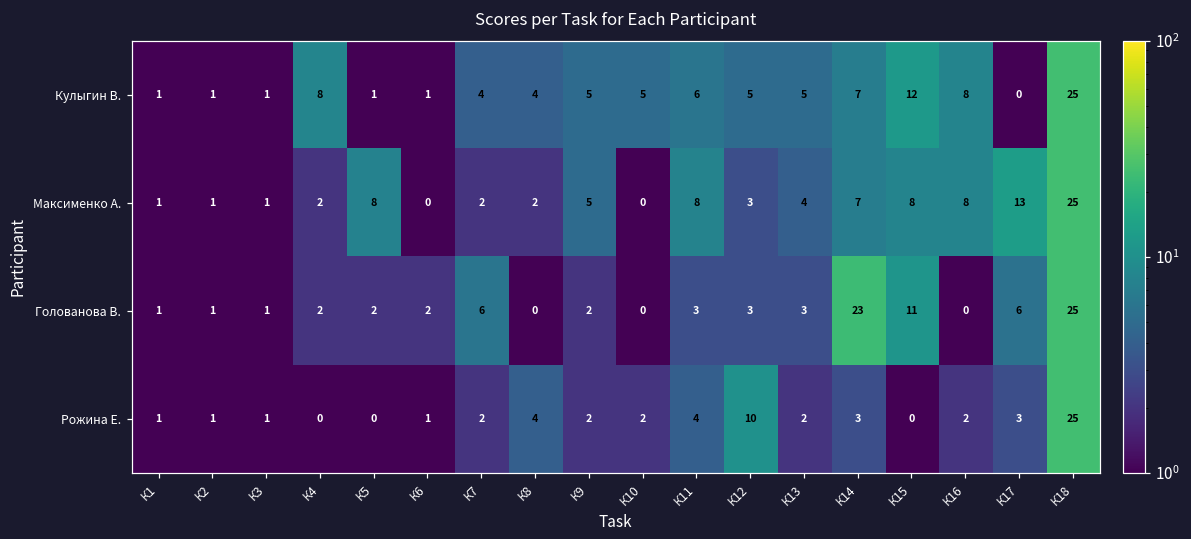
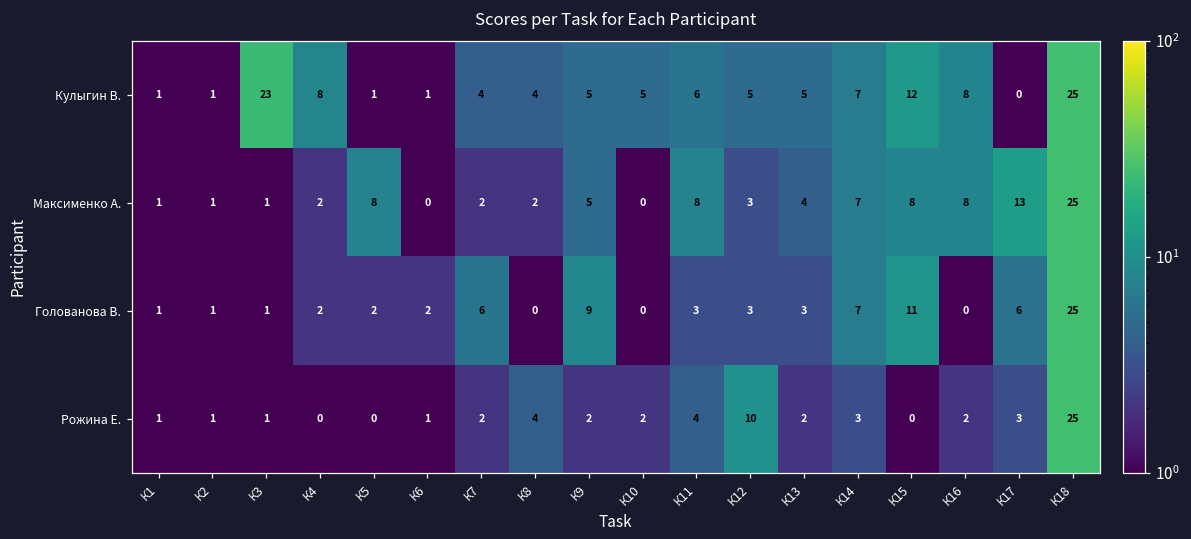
  {
    "Кулыгин В.": {
      "К1": 1,
      "К2": 1,
-     "К3": 1,
+     "К3": 23,
      "К4": 8,
      "К5": 1,
      "К6": 1,
      "К7": 4,
      "К8": 4,
      "К9": 5,
      "К10": 5,
      "К11": 6,
      "К12": 5,
      "К13": 5,
      "К14": 7,
      "К15": 12,
      "К16": 8,
      "К17": 0,
      "К18": 25
    },
    "Максименко А.": {
      "К1": 1,
      "К2": 1,
      "К3": 1,
      "К4": 2,
      "К5": 8,
      "К6": 0,
      "К7": 2,
      "К8": 2,
      "К9": 5,
      "К10": 0,
      "К11": 8,
      "К12": 3,
      "К13": 4,
      "К14": 7,
      "К15": 8,
      "К16": 8,
      "К17": 13,
      "К18": 25
    },
    "Голованова В.": {
      "К1": 1,
      "К2": 1,
      "К3": 1,
      "К4": 2,
      "К5": 2,
      "К6": 2,
      "К7": 6,
      "К8": 0,
-     "К9": 2,
+     "К9": 9,
      "К10": 0,
      "К11": 3,
      "К12": 3,
      "К13": 3,
-     "К14": 23,
+     "К14": 7,
      "К15": 11,
      "К16": 0,
      "К17": 6,
      "К18": 25
    },
    "Рожина Е.": {
      "К1": 1,
      "К2": 1,
      "К3": 1,
      "К4": 0,
      "К5": 0,
      "К6": 1,
      "К7": 2,
      "К8": 4,
      "К9": 2,
      "К10": 2,
      "К11": 4,
      "К12": 10,
      "К13": 2,
      "К14": 3,
      "К15": 0,
      "К16": 2,
      "К17": 3,
      "К18": 25
    }
  }
